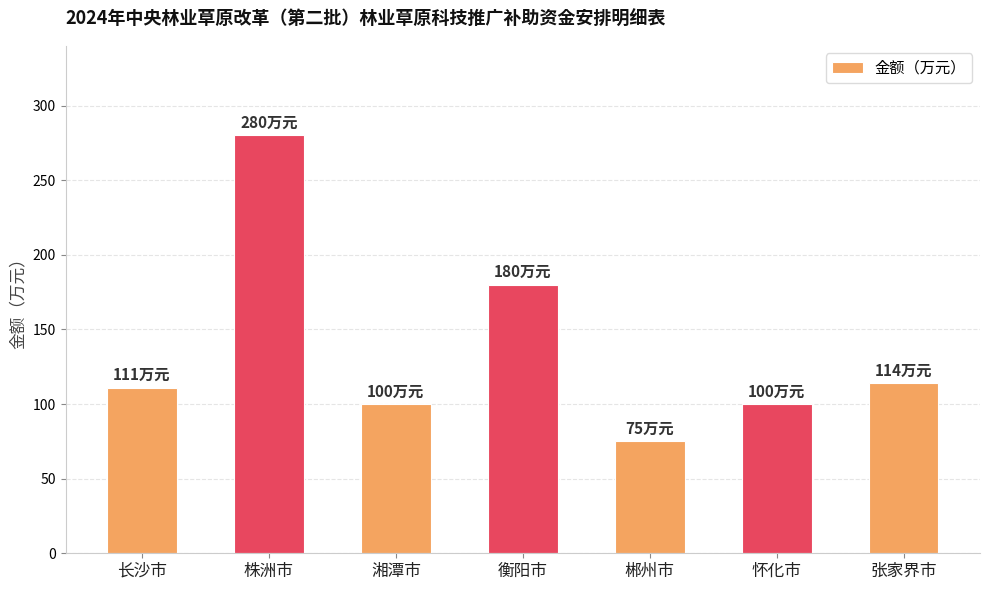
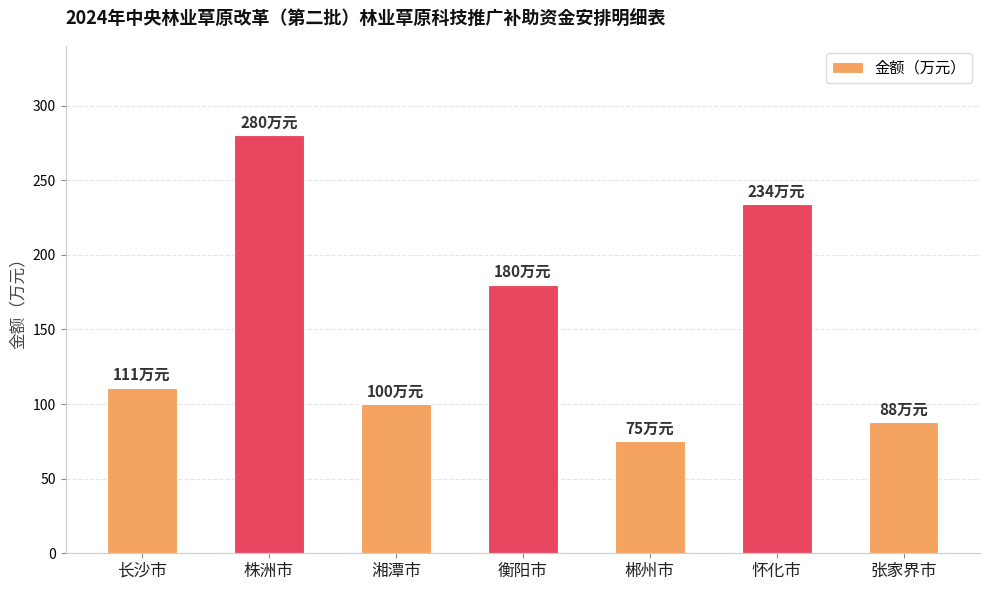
  {
    "长沙市": 111,
    "株洲市": 280,
    "湘潭市": 100,
    "衡阳市": 180,
    "郴州市": 75,
-   "怀化市": 100,
-   "张家界市": 114
+   "怀化市": 234,
+   "张家界市": 88
  }
